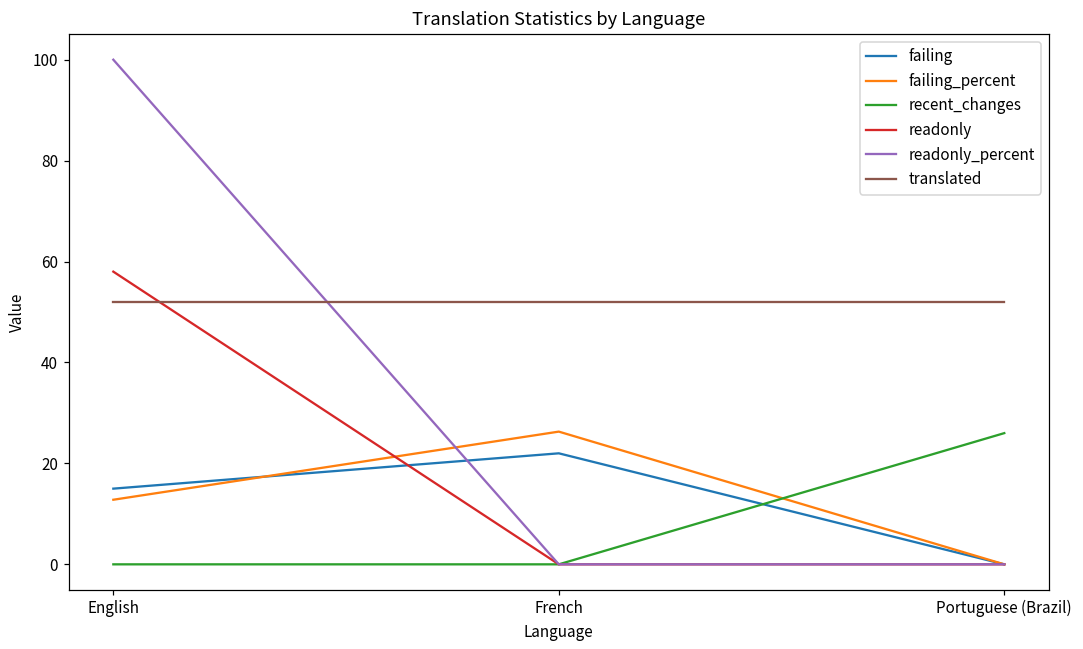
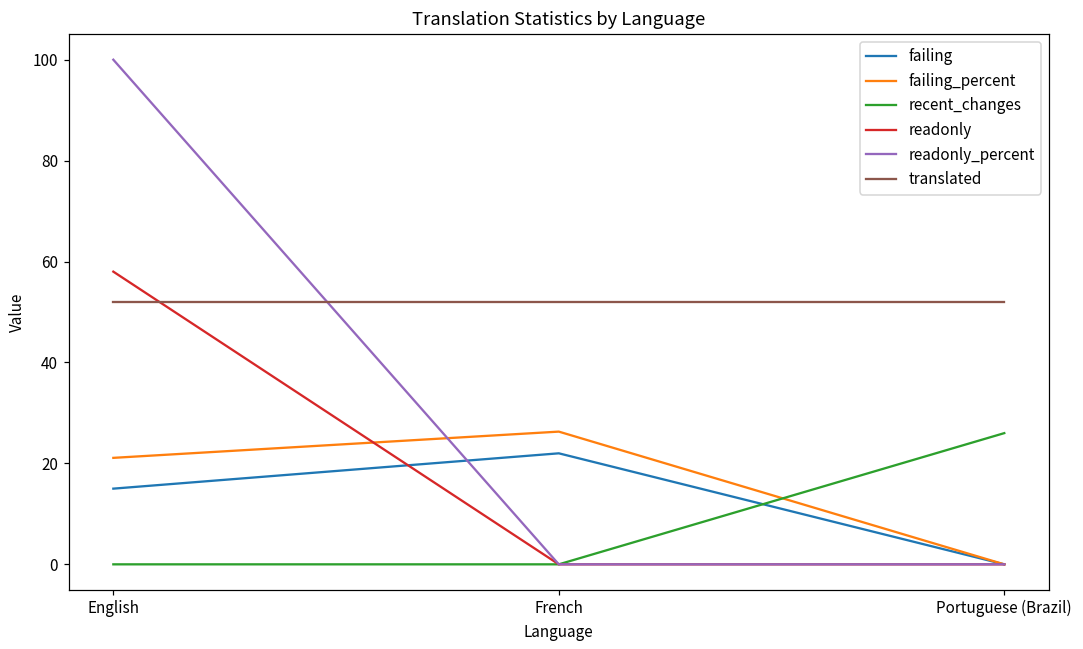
  {
    "failing": {
      "English": 15,
      "French": 22
    },
    "failing_percent": {
-     "English": 13,
+     "English": 21,
      "French": 26
    },
    "recent_changes": {
      "English": 0,
      "Portuguese (Brazil)": 26
    },
    "readonly": {
      "English": 58
    },
    "readonly_percent": {
      "English": 100
    },
    "translated": {
      "English": 52,
      "French": 52,
      "Portuguese (Brazil)": 52
    }
  }
